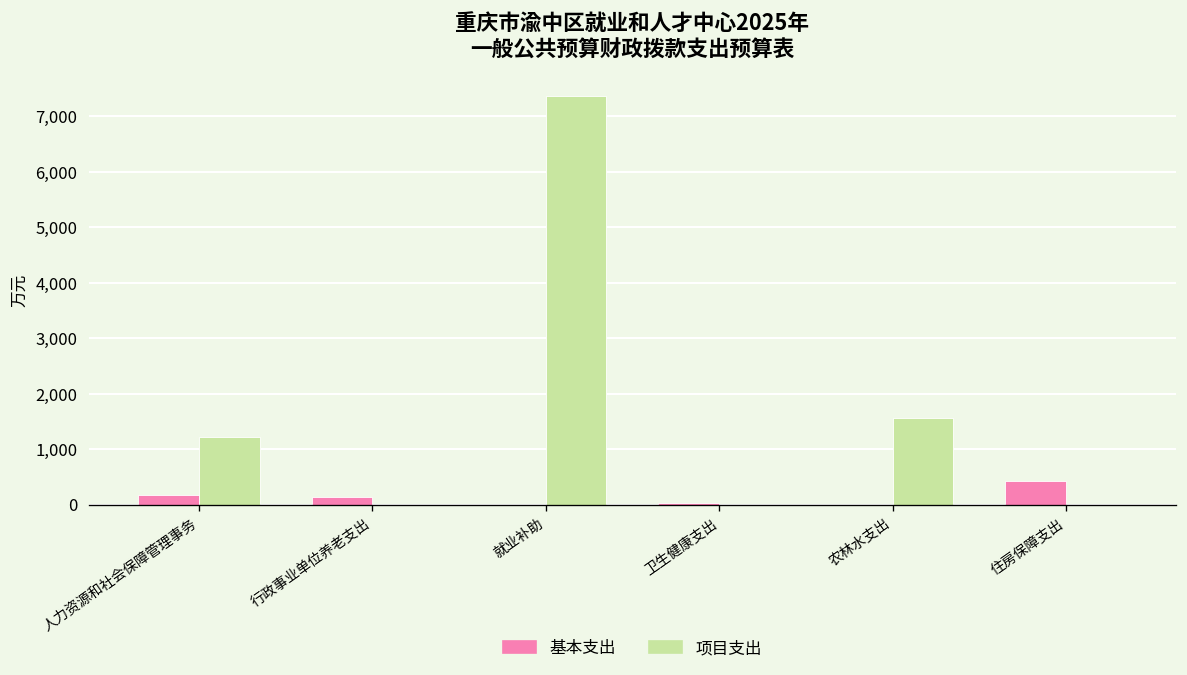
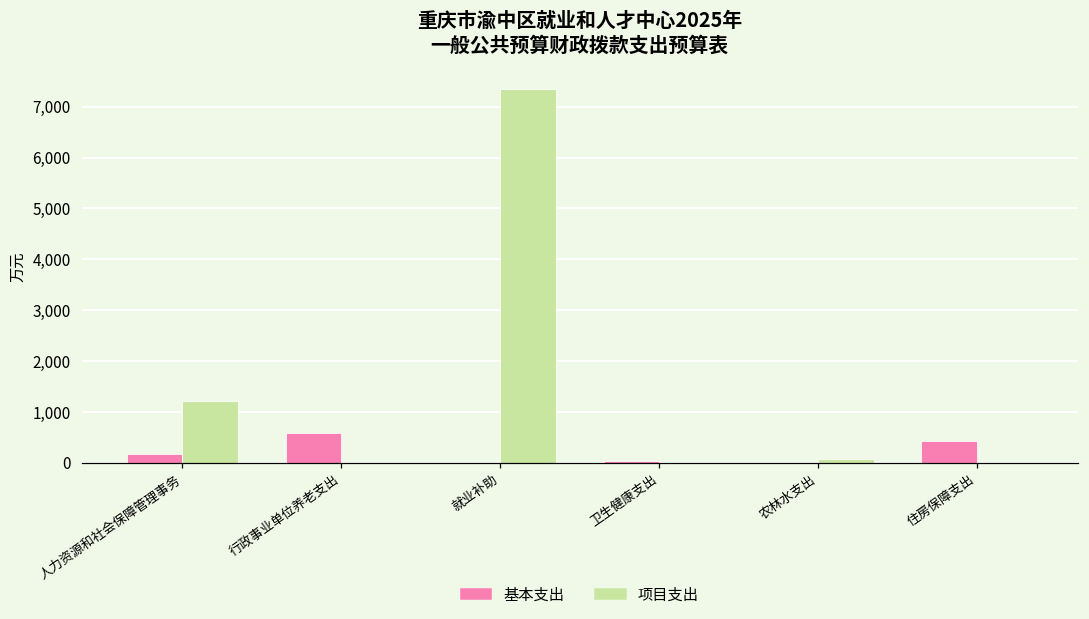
  {
    "基本支出": {
      "人力资源和社会保障管理事务": "200",
-     "行政事业单位养老支出": "100",
+     "行政事业单位养老支出": "600",
      "就业补助": "0",
      "农林水支出": "0",
      "住房保障支出": "400"
    },
    "项目支出": {
      "人力资源和社会保障管理事务": "1,200",
      "行政事业单位养老支出": "0",
      "就业补助": "7,400",
      "卫生健康支出": "0",
-     "农林水支出": "1,600",
+     "农林水支出": "100",
      "住房保障支出": "0"
    }
  }
